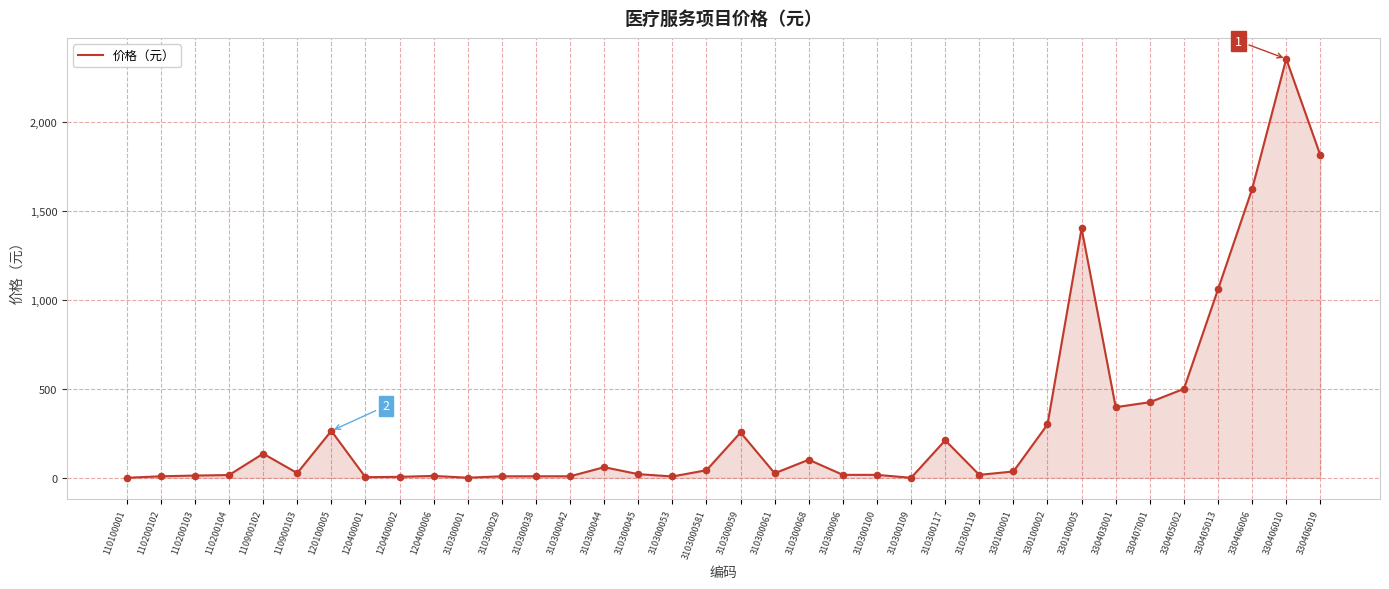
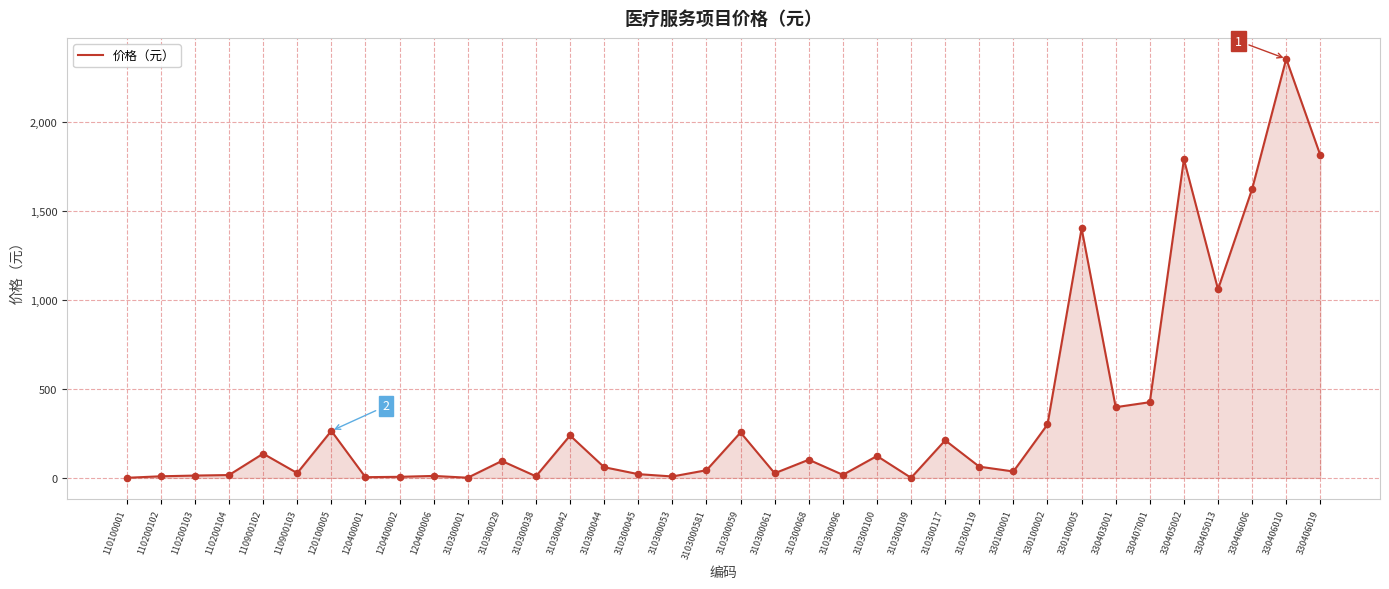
  {
    "110100001": "0",
    "110200102": "10",
    "110200103": "10",
    "110200104": "20",
    "110900102": "140",
    "110900103": "30",
    "120100005": "260",
    "120400001": "0",
    "120400002": "10",
    "120400006": "10",
    "310300001": "0",
-   "310300029": "10",
+   "310300029": "100",
    "310300038": "10",
-   "310300042": "10",
+   "310300042": "240",
    "310300044": "60",
    "310300045": "20",
    "310300053": "10",
    "3103000581": "40",
    "310300059": "260",
    "310300061": "30",
    "310300068": "100",
    "310300096": "20",
-   "310300100": "20",
+   "310300100": "120",
    "310300109": "0",
    "310300117": "210",
-   "310300119": "20",
+   "310300119": "60",
    "330100001": "40",
    "330100002": "300",
    "330100005": "1,400",
    "330403001": "400",
    "330407001": "430",
-   "330405002": "500",
+   "330405002": "1,790",
    "330405013": "1,060",
    "330406006": "1,620",
    "330406010": "2,350",
    "330406019": "1,810"
  }
